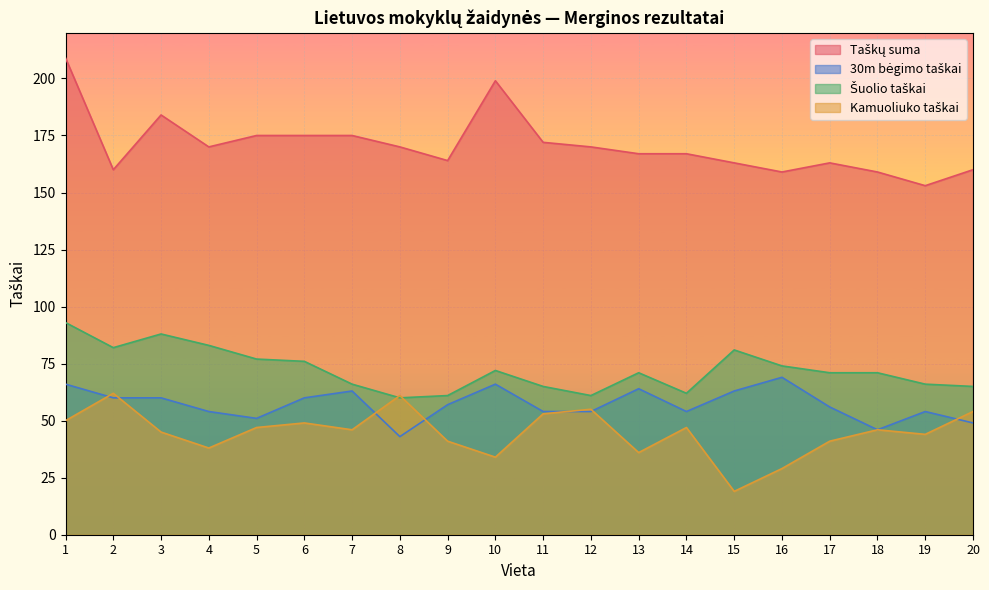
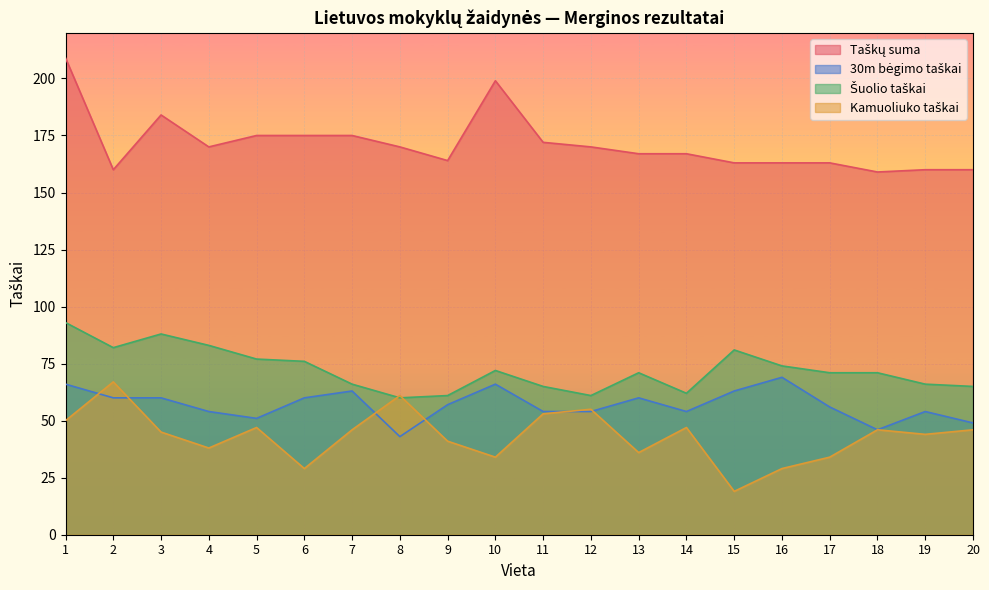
  {
    "Taškų suma": {
      "1": 209,
      "2": 160,
      "3": 184,
      "4": 170,
      "5": 175,
      "6": 175,
      "7": 175,
      "8": 170,
      "9": 164,
      "10": 199,
      "11": 172,
      "12": 170,
      "13": 167,
      "14": 167,
      "15": 163,
-     "16": 159,
+     "16": 163,
      "17": 163,
      "18": 159,
-     "19": 153,
+     "19": 160,
      "20": 160
    },
    "30m bėgimo taškai": {
      "1": 66,
      "2": 60,
      "3": 60,
      "4": 54,
      "5": 51,
      "6": 60,
      "7": 63,
      "8": 43,
      "9": 57,
      "10": 66,
-     "13": 64,
+     "13": 60,
      "14": 54,
      "15": 63,
      "16": 69,
      "17": 56,
      "19": 54,
      "20": 49
    },
    "Šuolio taškai": {
      "1": 93,
      "2": 82,
      "3": 88,
      "4": 83,
      "5": 77,
      "6": 76,
      "7": 66,
      "9": 61,
      "10": 72,
      "11": 65,
      "12": 61,
      "13": 71,
      "14": 62,
      "15": 81,
      "16": 74,
      "17": 71,
      "18": 71,
      "19": 66,
      "20": 65
    },
    "Kamuoliuko taškai": {
      "1": 50,
-     "2": 62,
+     "2": 67,
      "3": 45,
      "4": 38,
      "5": 47,
-     "6": 49,
+     "6": 29,
      "7": 46,
      "9": 41,
      "10": 34,
      "13": 36,
      "14": 47,
      "15": 19,
      "16": 29,
-     "17": 41,
+     "17": 34,
      "19": 44,
-     "20": 54
+     "20": 46
    }
  }
